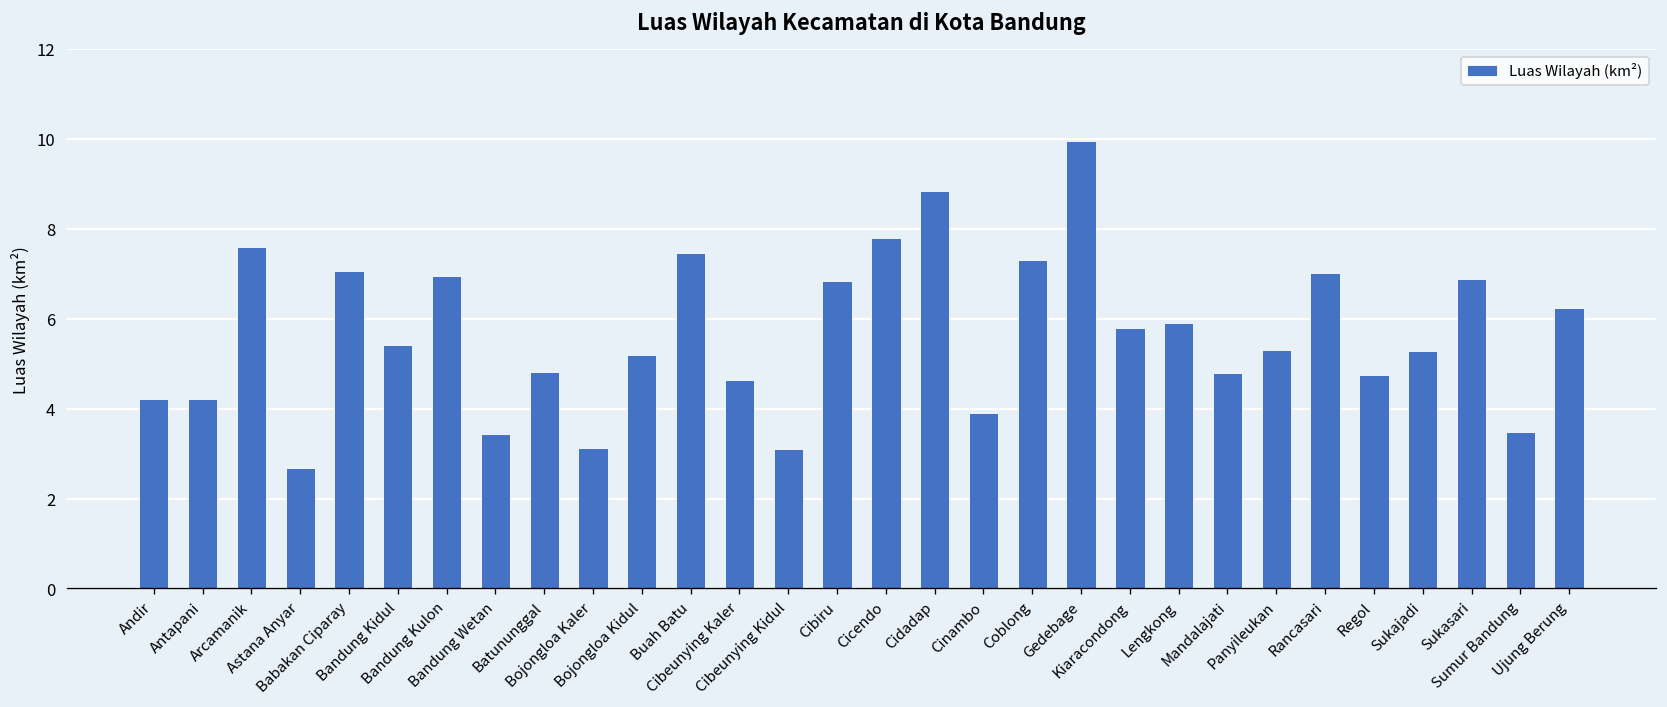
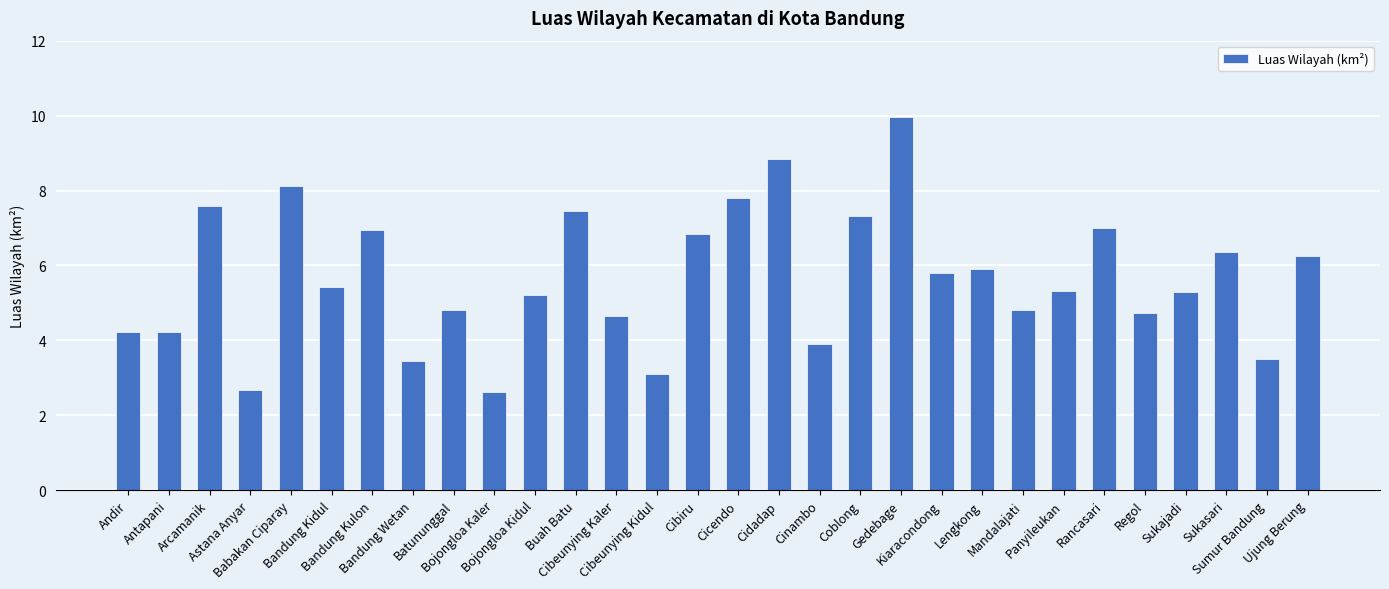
  {
    "Andir": 4.2,
    "Antapani": 4.2,
    "Arcamanik": 7.6,
    "Astana Anyar": 2.7,
-   "Babakan Ciparay": 7.1,
+   "Babakan Ciparay": 8.1,
    "Bandung Kidul": 5.4,
    "Bandung Kulon": 7.0,
    "Bandung Wetan": 3.4,
    "Batununggal": 4.8,
-   "Bojongloa Kaler": 3.1,
+   "Bojongloa Kaler": 2.6,
    "Bojongloa Kidul": 5.2,
    "Buah Batu": 7.5,
    "Cibeunying Kaler": 4.6,
    "Cibeunying Kidul": 3.1,
    "Cibiru": 6.8,
    "Cicendo": 7.8,
    "Cidadap": 8.8,
    "Cinambo": 3.9,
    "Coblong": 7.3,
    "Gedebage": 10.0,
    "Kiaracondong": 5.8,
    "Lengkong": 5.9,
    "Mandalajati": 4.8,
    "Panyileukan": 5.3,
    "Rancasari": 7.0,
    "Regol": 4.7,
    "Sukajadi": 5.3,
-   "Sukasari": 6.9,
+   "Sukasari": 6.4,
    "Sumur Bandung": 3.5,
    "Ujung Berung": 6.2
  }
